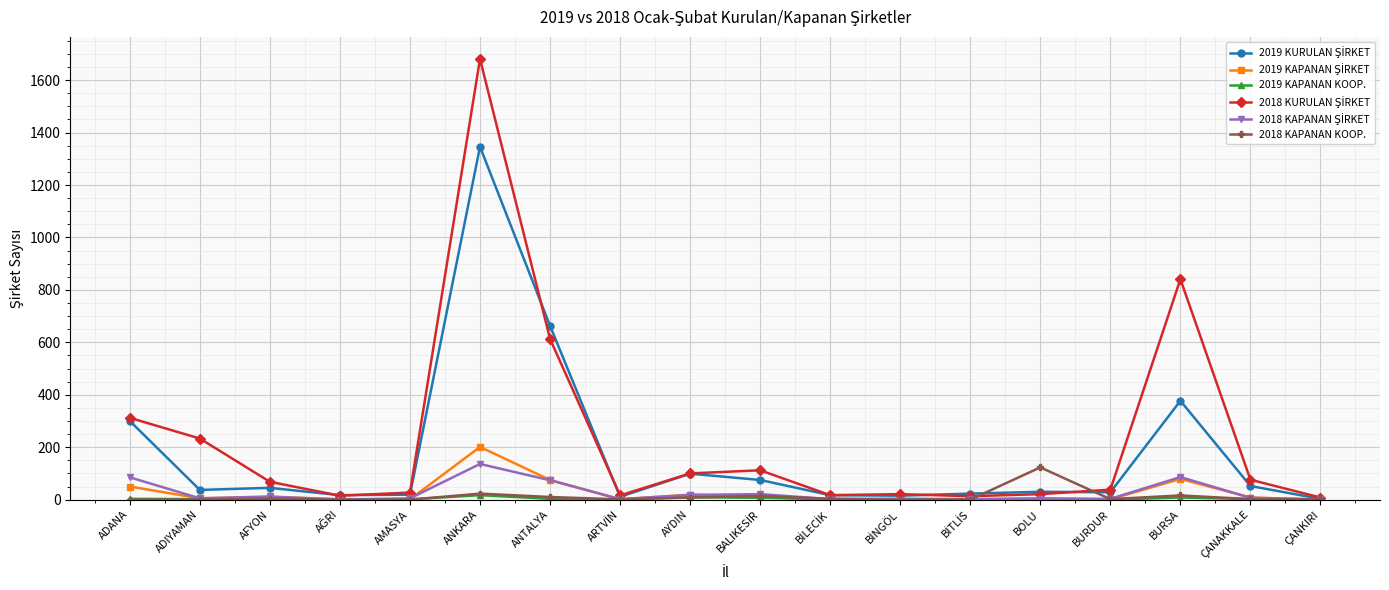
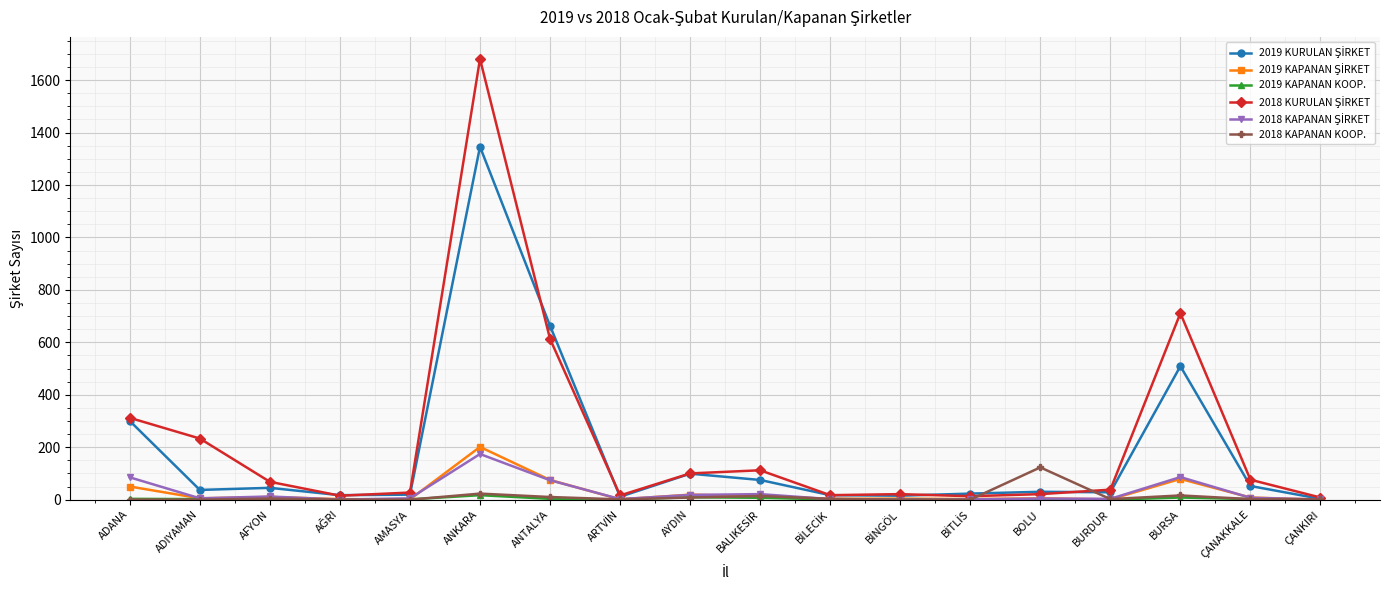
  {
    "2019 KURULAN ŞİRKET": {
      "ADANA": 300,
      "ADIYAMAN": 40,
      "AFYON": 50,
      "ANKARA": 1350,
      "ANTALYA": 660,
      "BALIKESİR": 80,
      "BİTLİS": 20,
      "BURDUR": 30,
-     "BURSA": 380,
+     "BURSA": 510,
      "ÇANAKKALE": 50
    },
    "2019 KAPANAN ŞİRKET": {
      "ADANA": 50,
      "ANKARA": 200
    },
    "2018 KURULAN ŞİRKET": {
      "ADANA": 310,
      "ADIYAMAN": 230,
      "AFYON": 70,
      "ANKARA": 1680,
      "ANTALYA": 610,
      "BALIKESİR": 110,
      "BİTLİS": 10,
      "BURDUR": 40,
-     "BURSA": 840,
+     "BURSA": 710,
      "ÇANAKKALE": 80
    },
    "2018 KAPANAN ŞİRKET": {
      "ADANA": 90,
-     "ANKARA": 140
+     "ANKARA": 170
    },
    "2018 KAPANAN KOOP.": {
      "BOLU": 120
    }
  }
